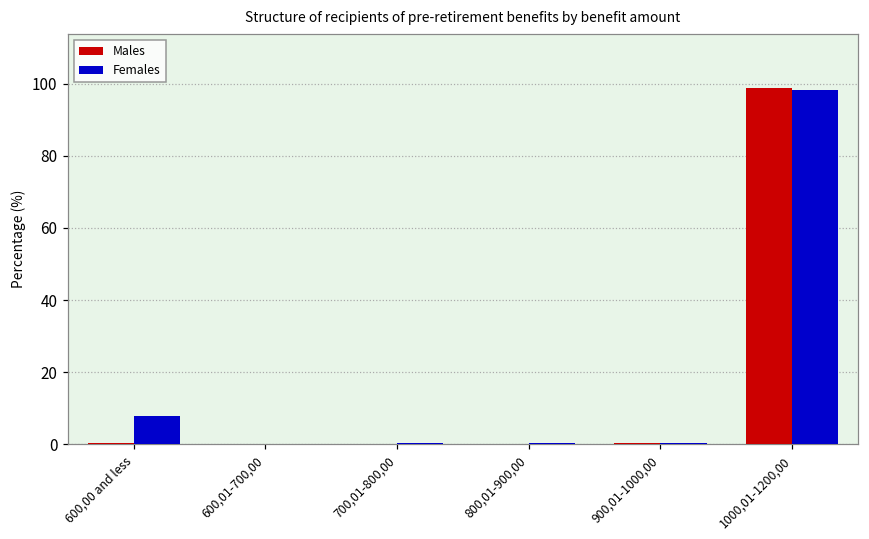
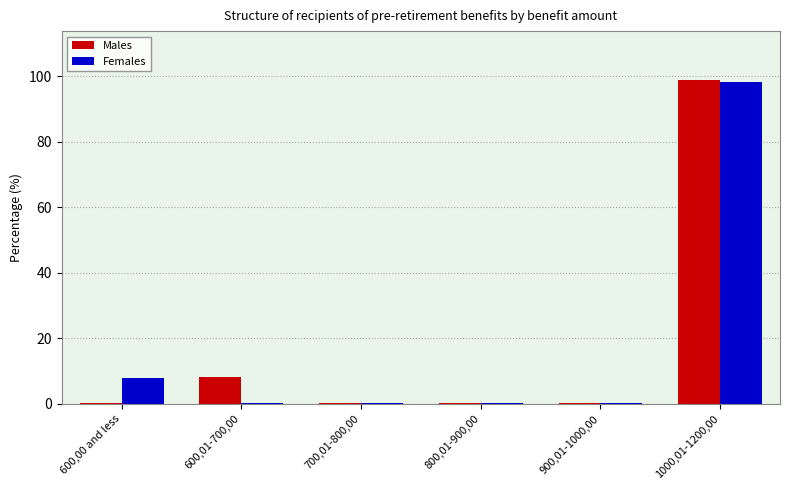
  {
    "Males": {
-     "600,01-700,00": 0,
+     "600,01-700,00": 8,
      "1000,01-1200,00": 99
    },
    "Females": {
      "600,00 and less": 8,
      "1000,01-1200,00": 98
    }
  }
